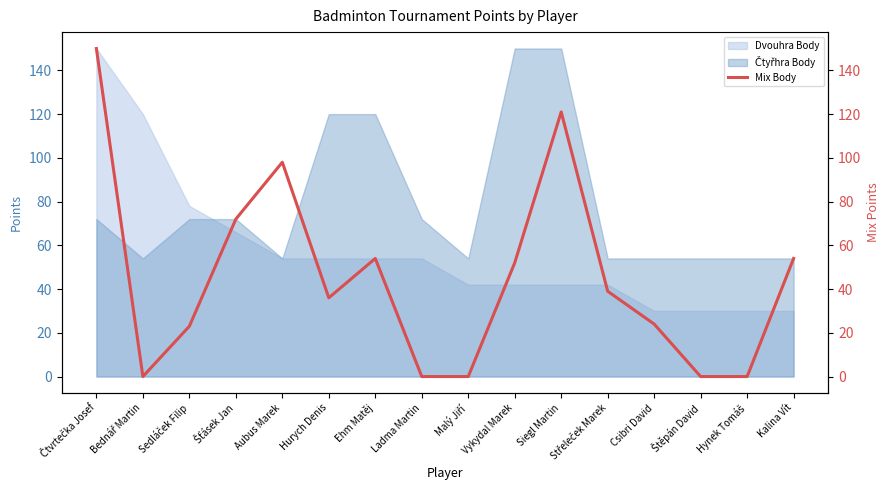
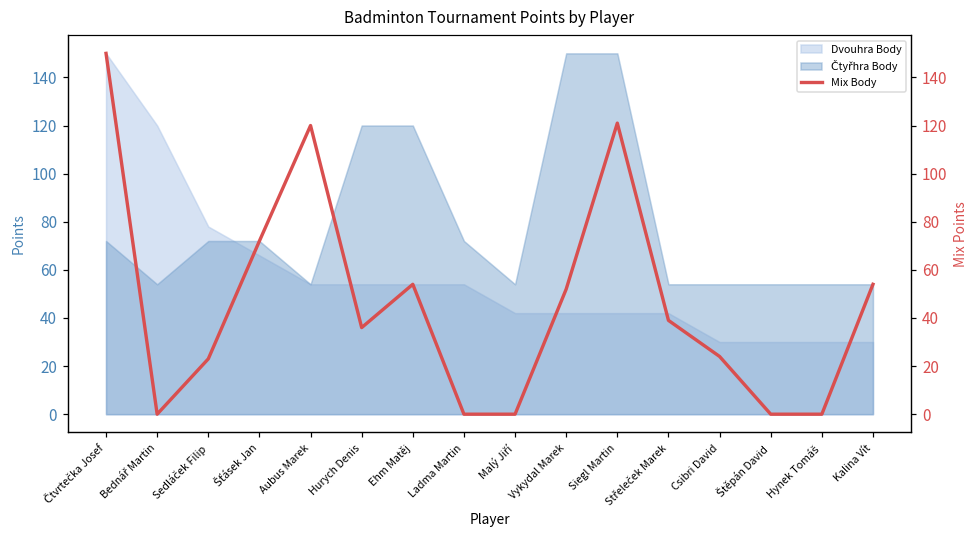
  {
    "Mix Body": {
      "Čtvrtečka Josef": 150,
      "Bednář Martin": 0,
      "Sedláček Filip": 23,
      "Šťásek Jan": 72,
-     "Aubus Marek": 98,
+     "Aubus Marek": 120,
      "Hurych Denis": 36,
      "Ehm Matěj": 54,
      "Ladma Martin": 0,
      "Malý Jiří": 0,
      "Vykydal Marek": 52,
      "Siegl Martin": 121,
      "Střeleček Marek": 39,
      "Csibri David": 24,
      "Štěpán David": 0,
      "Hynek Tomáš": 0,
      "Kalina Vít": 54
    }
  }
